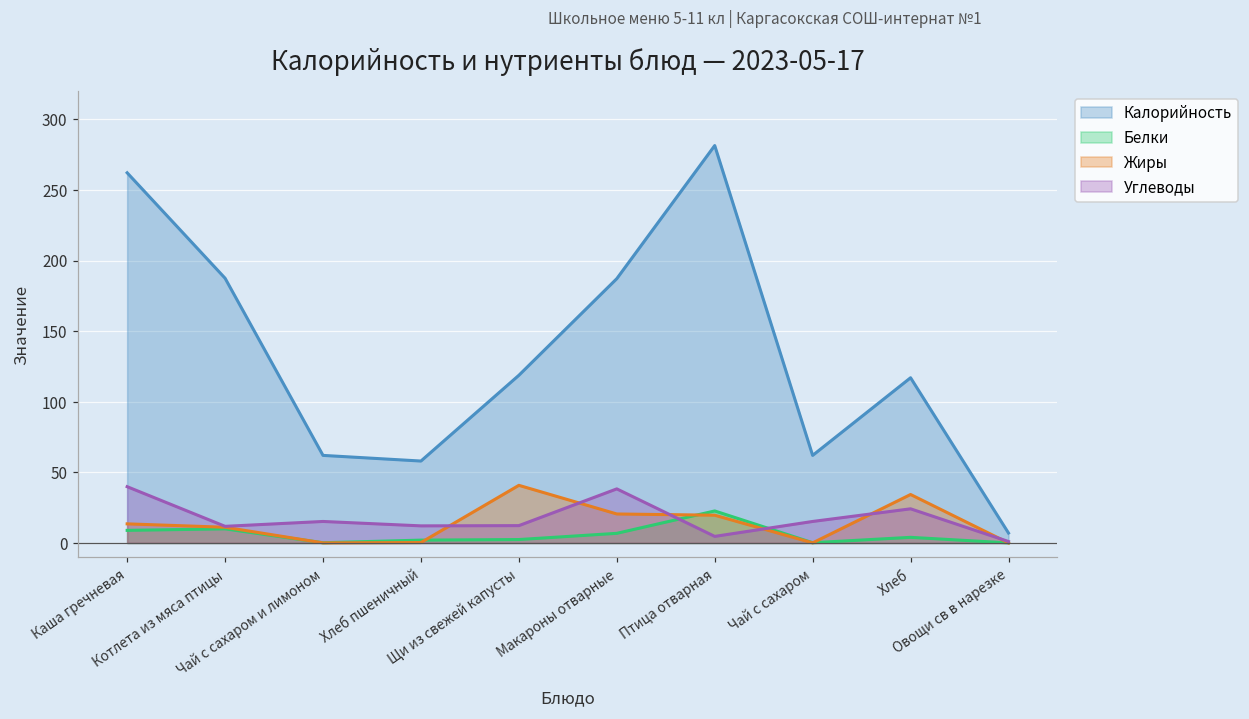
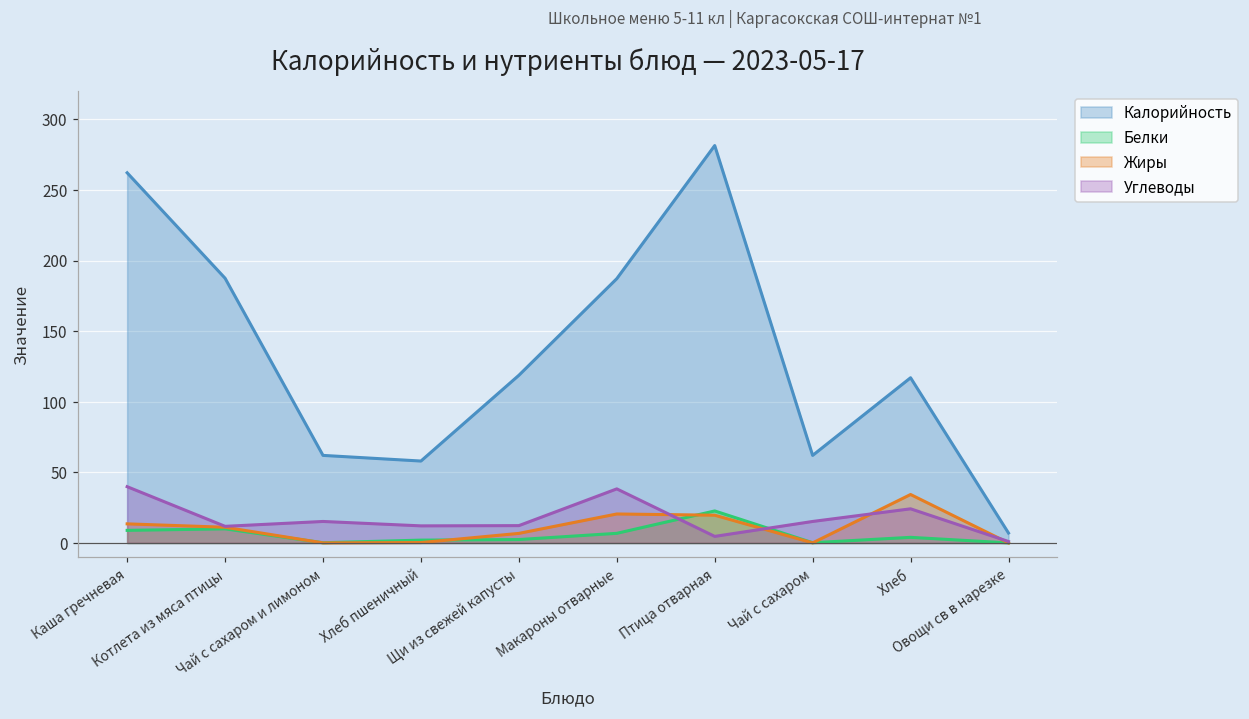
  {
    "Жиры": {
      "Каша гречневая": 14,
-     "Щи из свежей капусты": 41,
+     "Щи из свежей капусты": 7,
      "Макароны отварные": 21,
      "Птица отварная": 20,
      "Хлеб": 34
    }
  }
